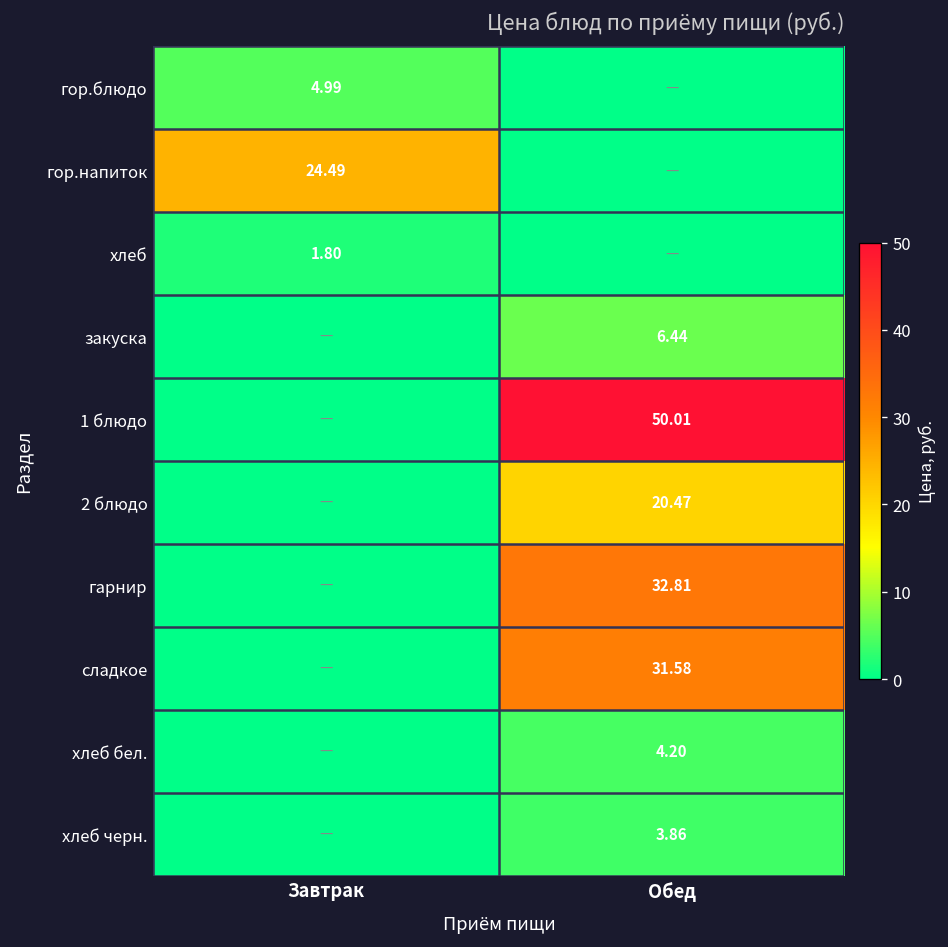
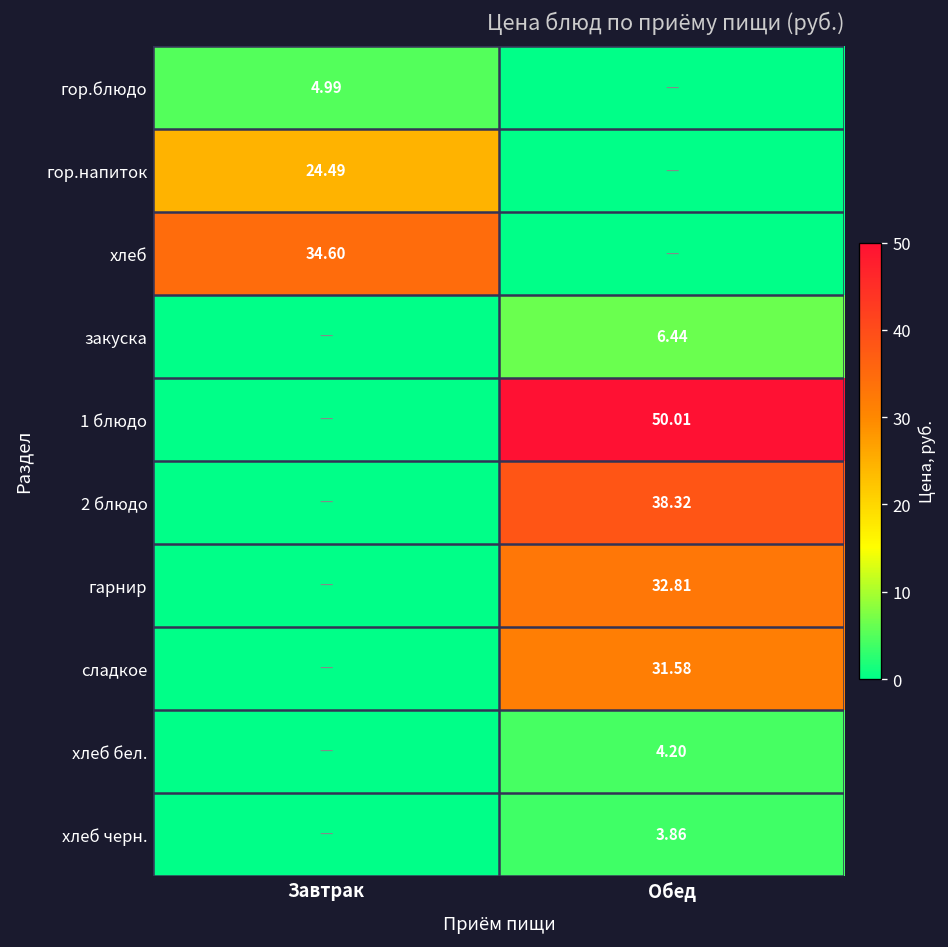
  {
    "гор.блюдо": {
      "Завтрак": 4.99
    },
    "гор.напиток": {
      "Завтрак": 24.49
    },
    "хлеб": {
-     "Завтрак": 1.80
+     "Завтрак": 34.60
    },
    "закуска": {
      "Обед": 6.44
    },
    "1 блюдо": {
      "Обед": 50.01
    },
    "2 блюдо": {
-     "Обед": 20.47
+     "Обед": 38.32
    },
    "гарнир": {
      "Обед": 32.81
    },
    "сладкое": {
      "Обед": 31.58
    },
    "хлеб бел.": {
      "Обед": 4.20
    },
    "хлеб черн.": {
      "Обед": 3.86
    }
  }
